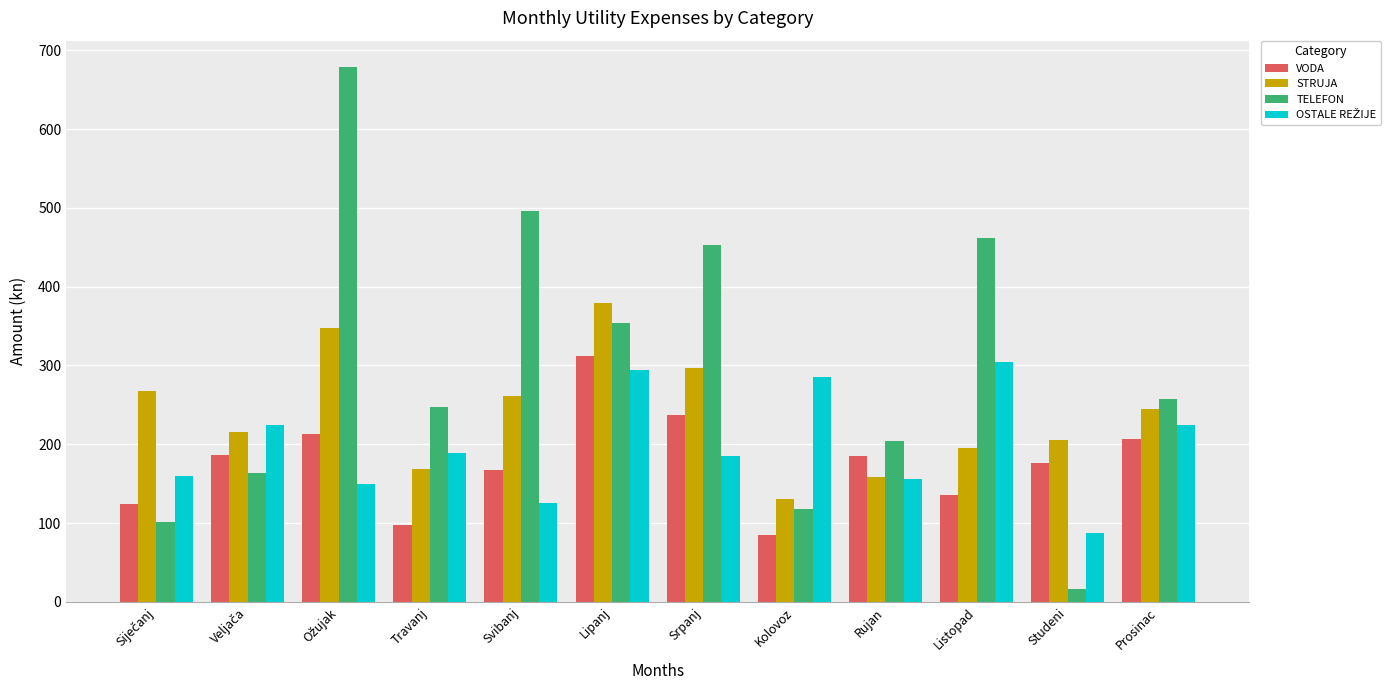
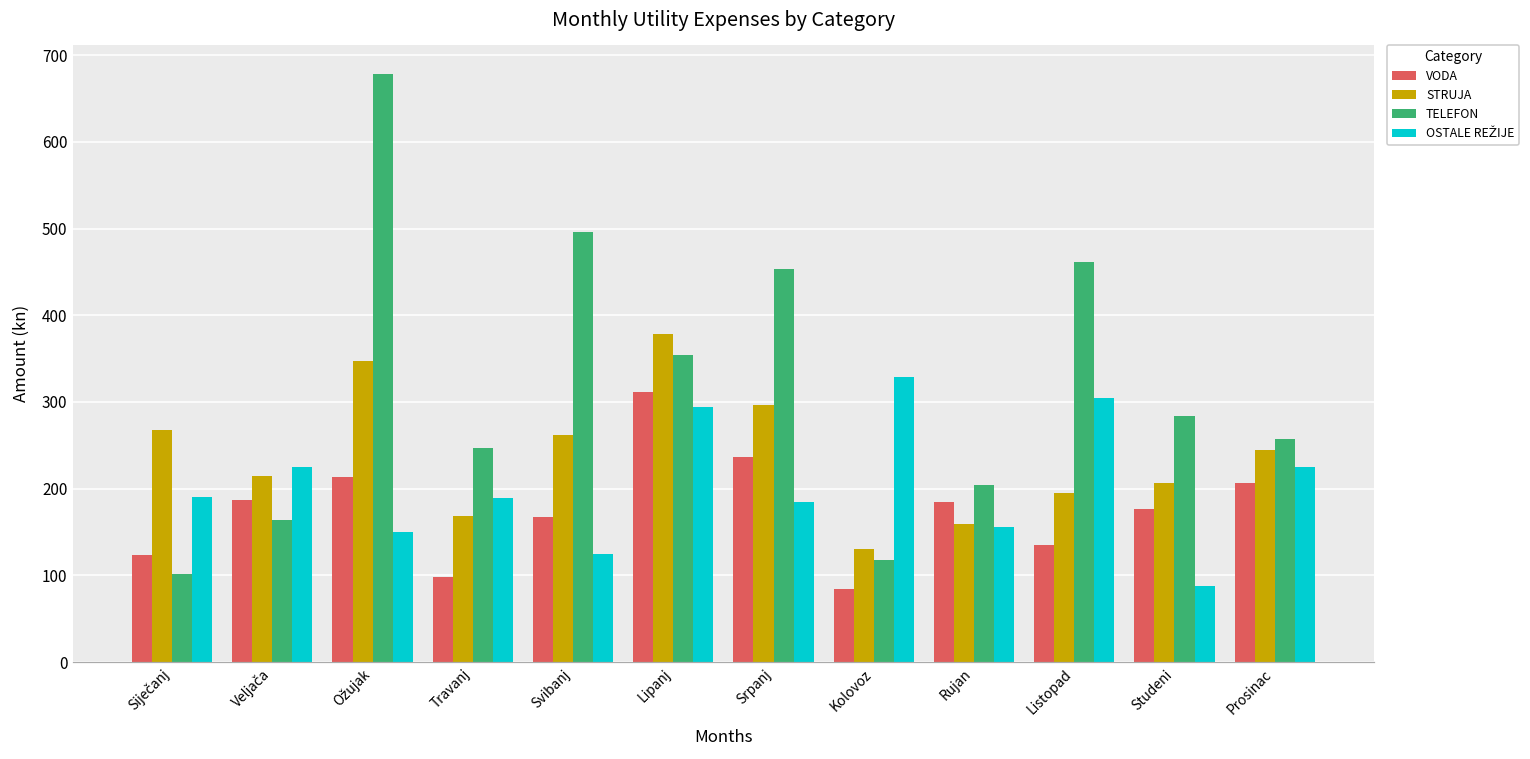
  {
    "VODA": {
      "Siječanj": 120,
      "Veljača": 190,
      "Ožujak": 210,
      "Travanj": 100,
      "Svibanj": 170,
      "Lipanj": 310,
      "Srpanj": 240,
      "Kolovoz": 80,
      "Rujan": 190,
      "Listopad": 140,
      "Studeni": 180,
      "Prosinac": 210
    },
    "STRUJA": {
      "Siječanj": 270,
      "Veljača": 220,
      "Ožujak": 350,
      "Travanj": 170,
      "Svibanj": 260,
      "Lipanj": 380,
      "Srpanj": 300,
      "Kolovoz": 130,
      "Rujan": 160,
      "Listopad": 200,
      "Studeni": 210,
      "Prosinac": 250
    },
    "TELEFON": {
      "Siječanj": 100,
      "Veljača": 160,
      "Ožujak": 680,
      "Travanj": 250,
      "Svibanj": 500,
      "Lipanj": 350,
      "Srpanj": 450,
      "Kolovoz": 120,
      "Rujan": 200,
      "Listopad": 460,
-     "Studeni": 20,
+     "Studeni": 280,
      "Prosinac": 260
    },
    "OSTALE REŽIJE": {
-     "Siječanj": 160,
+     "Siječanj": 190,
      "Veljača": 230,
      "Ožujak": 150,
      "Travanj": 190,
      "Svibanj": 130,
      "Lipanj": 290,
      "Srpanj": 190,
-     "Kolovoz": 290,
+     "Kolovoz": 330,
      "Rujan": 160,
      "Listopad": 310,
      "Studeni": 90,
      "Prosinac": 230
    }
  }
